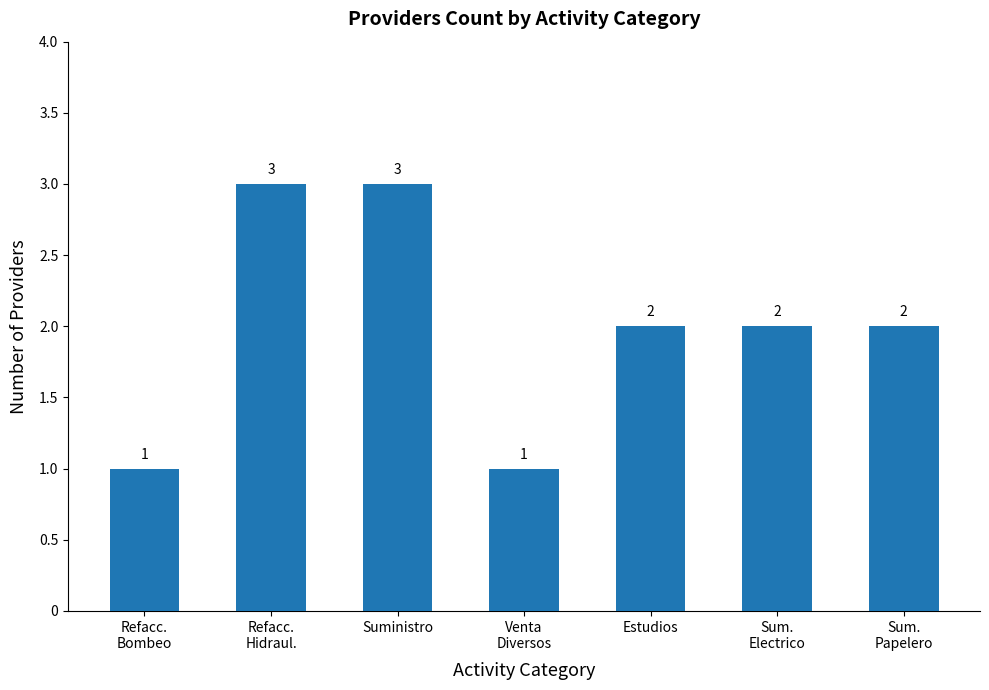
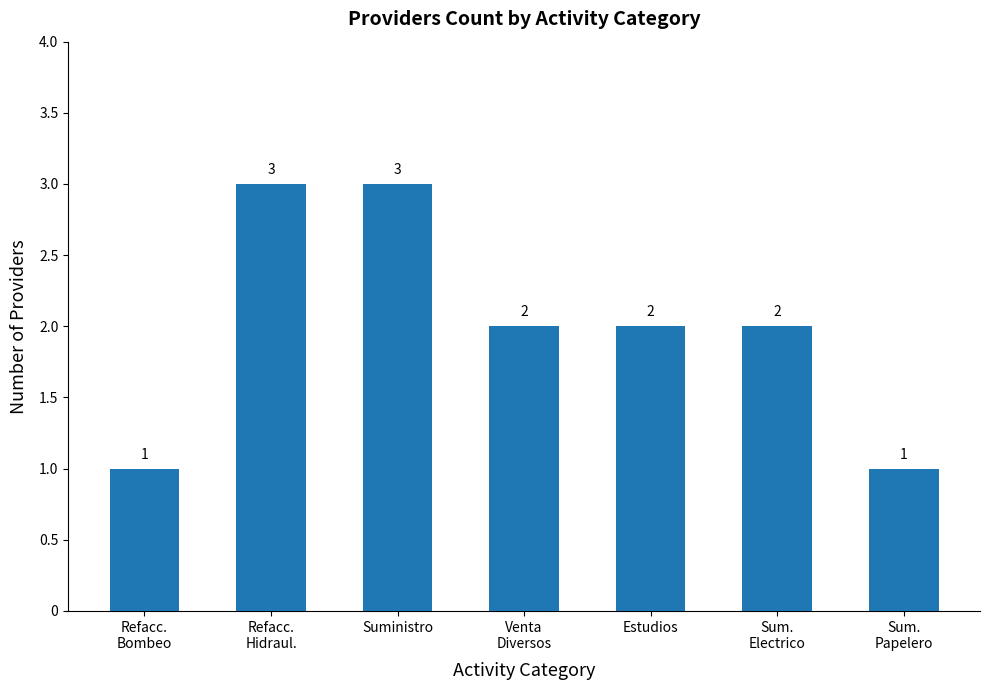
  {
    "Refacc. Bombeo": 1,
    "Refacc. Hidraul.": 3,
    "Suministro": 3,
-   "Venta Diversos": 1,
+   "Venta Diversos": 2,
    "Estudios": 2,
    "Sum. Electrico": 2,
-   "Sum. Papelero": 2
+   "Sum. Papelero": 1
  }
